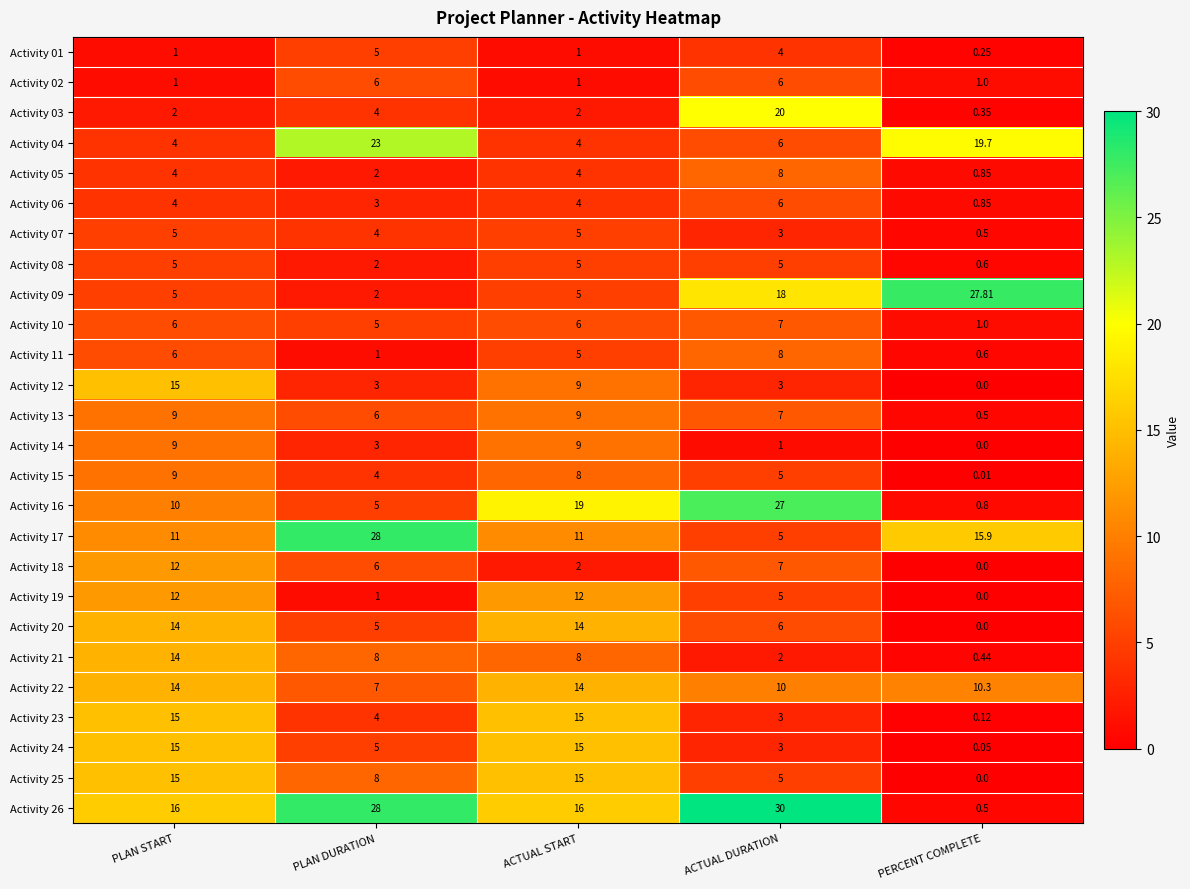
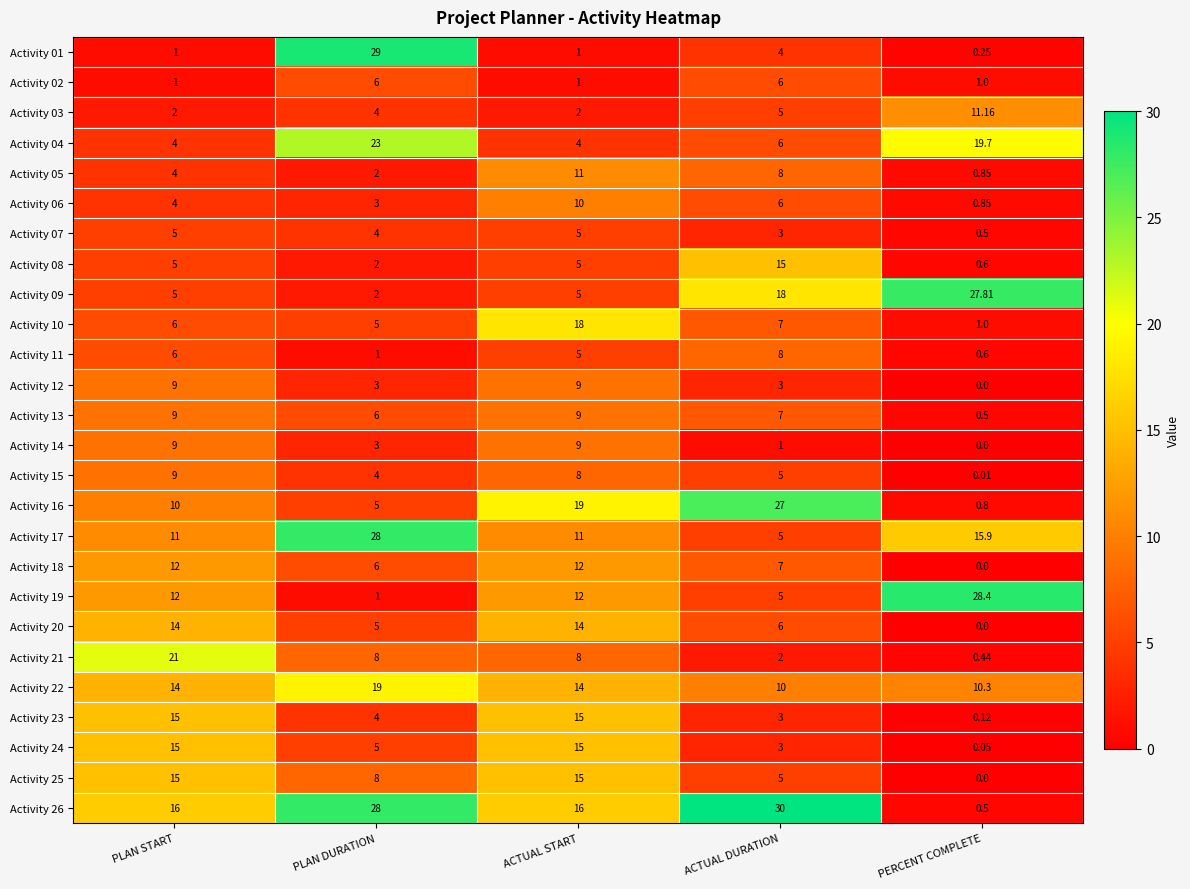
  {
    "Activity 01": {
      "PLAN START": 1,
-     "PLAN DURATION": 5,
+     "PLAN DURATION": 29,
      "ACTUAL START": 1,
      "ACTUAL DURATION": 4,
      "PERCENT COMPLETE": 0.25
    },
    "Activity 02": {
      "PLAN START": 1,
      "PLAN DURATION": 6,
      "ACTUAL START": 1,
      "ACTUAL DURATION": 6,
      "PERCENT COMPLETE": 1.0
    },
    "Activity 03": {
      "PLAN START": 2,
      "PLAN DURATION": 4,
      "ACTUAL START": 2,
-     "ACTUAL DURATION": 20,
-     "PERCENT COMPLETE": 0.35
+     "ACTUAL DURATION": 5,
+     "PERCENT COMPLETE": 11.16
    },
    "Activity 04": {
      "PLAN START": 4,
      "PLAN DURATION": 23,
      "ACTUAL START": 4,
      "ACTUAL DURATION": 6,
      "PERCENT COMPLETE": 19.7
    },
    "Activity 05": {
      "PLAN START": 4,
      "PLAN DURATION": 2,
-     "ACTUAL START": 4,
+     "ACTUAL START": 11,
      "ACTUAL DURATION": 8,
      "PERCENT COMPLETE": 0.85
    },
    "Activity 06": {
      "PLAN START": 4,
      "PLAN DURATION": 3,
-     "ACTUAL START": 4,
+     "ACTUAL START": 10,
      "ACTUAL DURATION": 6,
      "PERCENT COMPLETE": 0.85
    },
    "Activity 07": {
      "PLAN START": 5,
      "PLAN DURATION": 4,
      "ACTUAL START": 5,
      "ACTUAL DURATION": 3,
      "PERCENT COMPLETE": 0.5
    },
    "Activity 08": {
      "PLAN START": 5,
      "PLAN DURATION": 2,
      "ACTUAL START": 5,
-     "ACTUAL DURATION": 5,
+     "ACTUAL DURATION": 15,
      "PERCENT COMPLETE": 0.6
    },
    "Activity 09": {
      "PLAN START": 5,
      "PLAN DURATION": 2,
      "ACTUAL START": 5,
      "ACTUAL DURATION": 18,
      "PERCENT COMPLETE": 27.81
    },
    "Activity 10": {
      "PLAN START": 6,
      "PLAN DURATION": 5,
-     "ACTUAL START": 6,
+     "ACTUAL START": 18,
      "ACTUAL DURATION": 7,
      "PERCENT COMPLETE": 1.0
    },
    "Activity 11": {
      "PLAN START": 6,
      "PLAN DURATION": 1,
      "ACTUAL START": 5,
      "ACTUAL DURATION": 8,
      "PERCENT COMPLETE": 0.6
    },
    "Activity 12": {
-     "PLAN START": 15,
+     "PLAN START": 9,
      "PLAN DURATION": 3,
      "ACTUAL START": 9,
      "ACTUAL DURATION": 3,
      "PERCENT COMPLETE": 0.0
    },
    "Activity 13": {
      "PLAN START": 9,
      "PLAN DURATION": 6,
      "ACTUAL START": 9,
      "ACTUAL DURATION": 7,
      "PERCENT COMPLETE": 0.5
    },
    "Activity 14": {
      "PLAN START": 9,
      "PLAN DURATION": 3,
      "ACTUAL START": 9,
      "ACTUAL DURATION": 1,
      "PERCENT COMPLETE": 0.0
    },
    "Activity 15": {
      "PLAN START": 9,
      "PLAN DURATION": 4,
      "ACTUAL START": 8,
      "ACTUAL DURATION": 5,
      "PERCENT COMPLETE": 0.01
    },
    "Activity 16": {
      "PLAN START": 10,
      "PLAN DURATION": 5,
      "ACTUAL START": 19,
      "ACTUAL DURATION": 27,
      "PERCENT COMPLETE": 0.8
    },
    "Activity 17": {
      "PLAN START": 11,
      "PLAN DURATION": 28,
      "ACTUAL START": 11,
      "ACTUAL DURATION": 5,
      "PERCENT COMPLETE": 15.9
    },
    "Activity 18": {
      "PLAN START": 12,
      "PLAN DURATION": 6,
-     "ACTUAL START": 2,
+     "ACTUAL START": 12,
      "ACTUAL DURATION": 7,
      "PERCENT COMPLETE": 0.0
    },
    "Activity 19": {
      "PLAN START": 12,
      "PLAN DURATION": 1,
      "ACTUAL START": 12,
      "ACTUAL DURATION": 5,
-     "PERCENT COMPLETE": 0.0
+     "PERCENT COMPLETE": 28.4
    },
    "Activity 20": {
      "PLAN START": 14,
      "PLAN DURATION": 5,
      "ACTUAL START": 14,
      "ACTUAL DURATION": 6,
      "PERCENT COMPLETE": 0.0
    },
    "Activity 21": {
-     "PLAN START": 14,
+     "PLAN START": 21,
      "PLAN DURATION": 8,
      "ACTUAL START": 8,
      "ACTUAL DURATION": 2,
      "PERCENT COMPLETE": 0.44
    },
    "Activity 22": {
      "PLAN START": 14,
-     "PLAN DURATION": 7,
+     "PLAN DURATION": 19,
      "ACTUAL START": 14,
      "ACTUAL DURATION": 10,
      "PERCENT COMPLETE": 10.3
    },
    "Activity 23": {
      "PLAN START": 15,
      "PLAN DURATION": 4,
      "ACTUAL START": 15,
      "ACTUAL DURATION": 3,
      "PERCENT COMPLETE": 0.12
    },
    "Activity 24": {
      "PLAN START": 15,
      "PLAN DURATION": 5,
      "ACTUAL START": 15,
      "ACTUAL DURATION": 3,
      "PERCENT COMPLETE": 0.05
    },
    "Activity 25": {
      "PLAN START": 15,
      "PLAN DURATION": 8,
      "ACTUAL START": 15,
      "ACTUAL DURATION": 5,
      "PERCENT COMPLETE": 0.0
    },
    "Activity 26": {
      "PLAN START": 16,
      "PLAN DURATION": 28,
      "ACTUAL START": 16,
      "ACTUAL DURATION": 30,
      "PERCENT COMPLETE": 0.5
    }
  }
